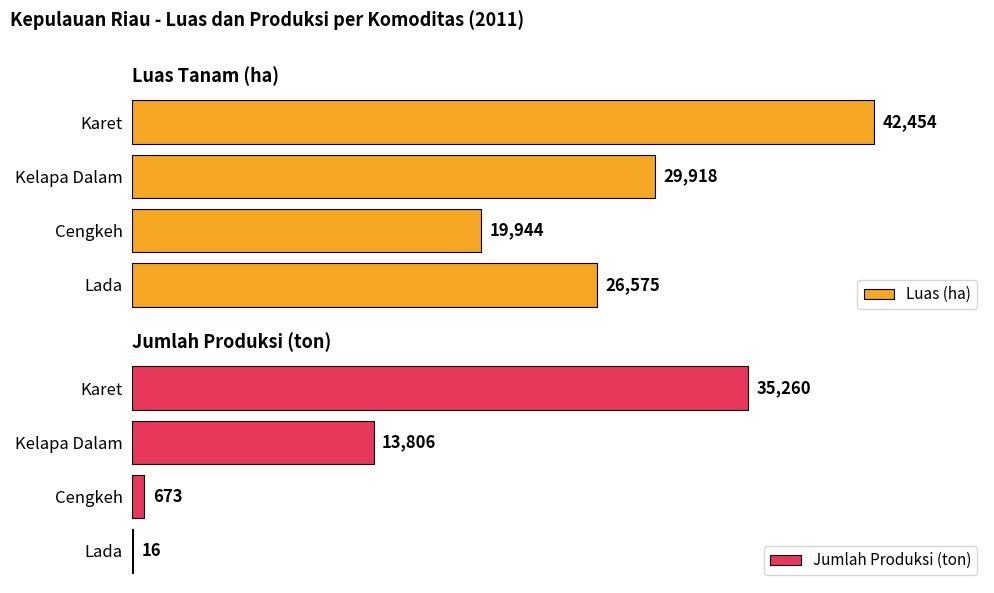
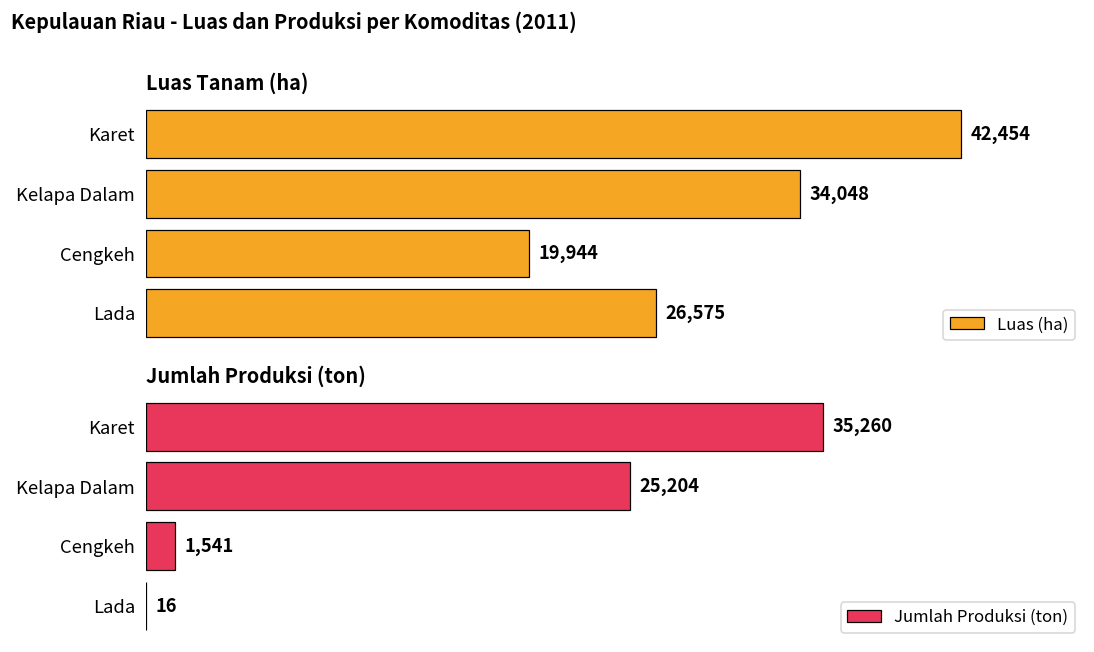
  {
    "Luas Tanam (ha)": {
      "Karet": "42,454",
-     "Kelapa Dalam": "29,918",
+     "Kelapa Dalam": "34,048",
      "Cengkeh": "19,944",
      "Lada": "26,575"
    },
    "Jumlah Produksi (ton)": {
      "Karet": "35,260",
-     "Kelapa Dalam": "13,806",
-     "Cengkeh": "673",
+     "Kelapa Dalam": "25,204",
+     "Cengkeh": "1,541",
      "Lada": "16"
    }
  }
